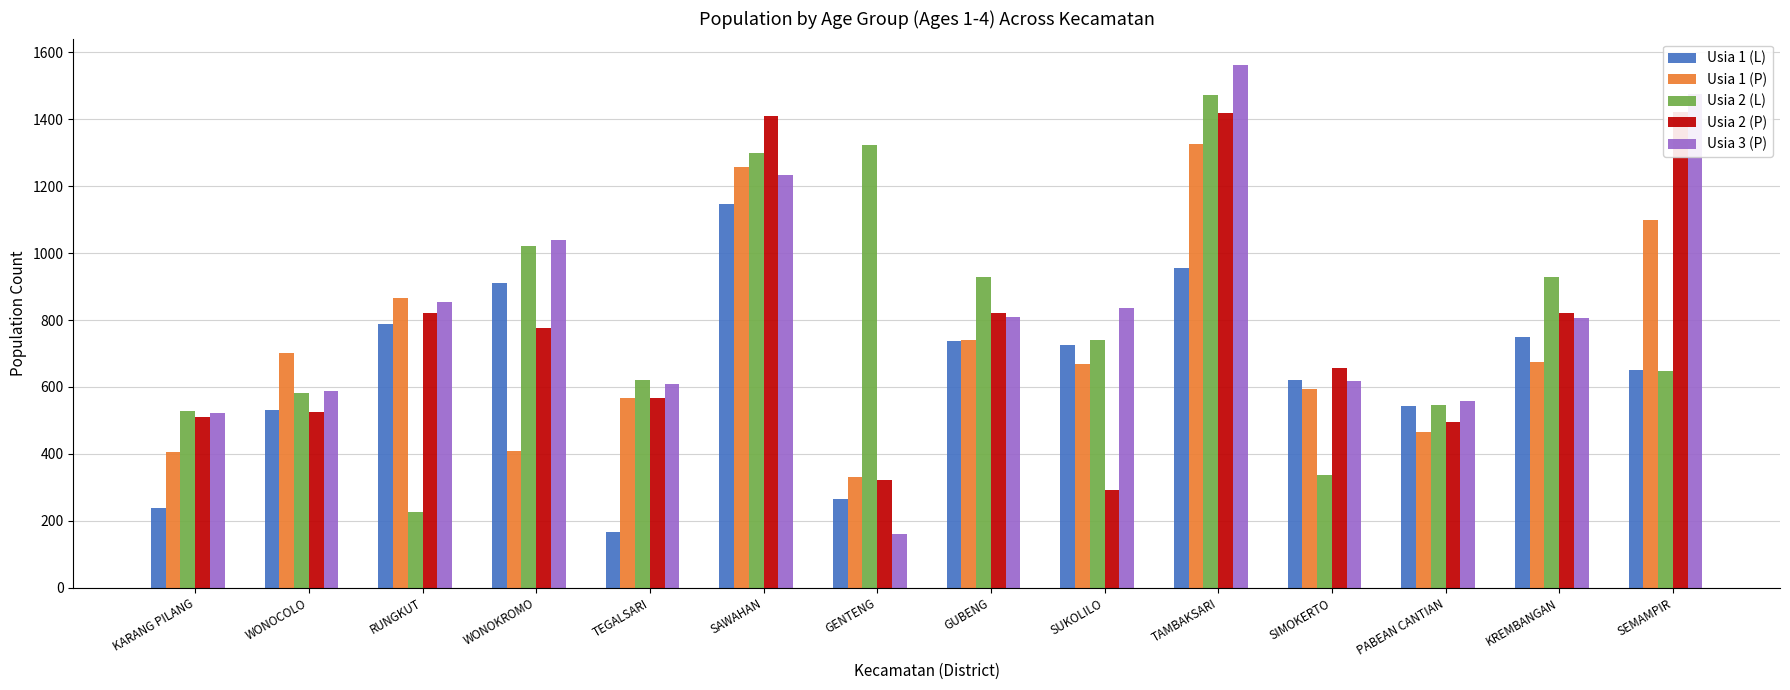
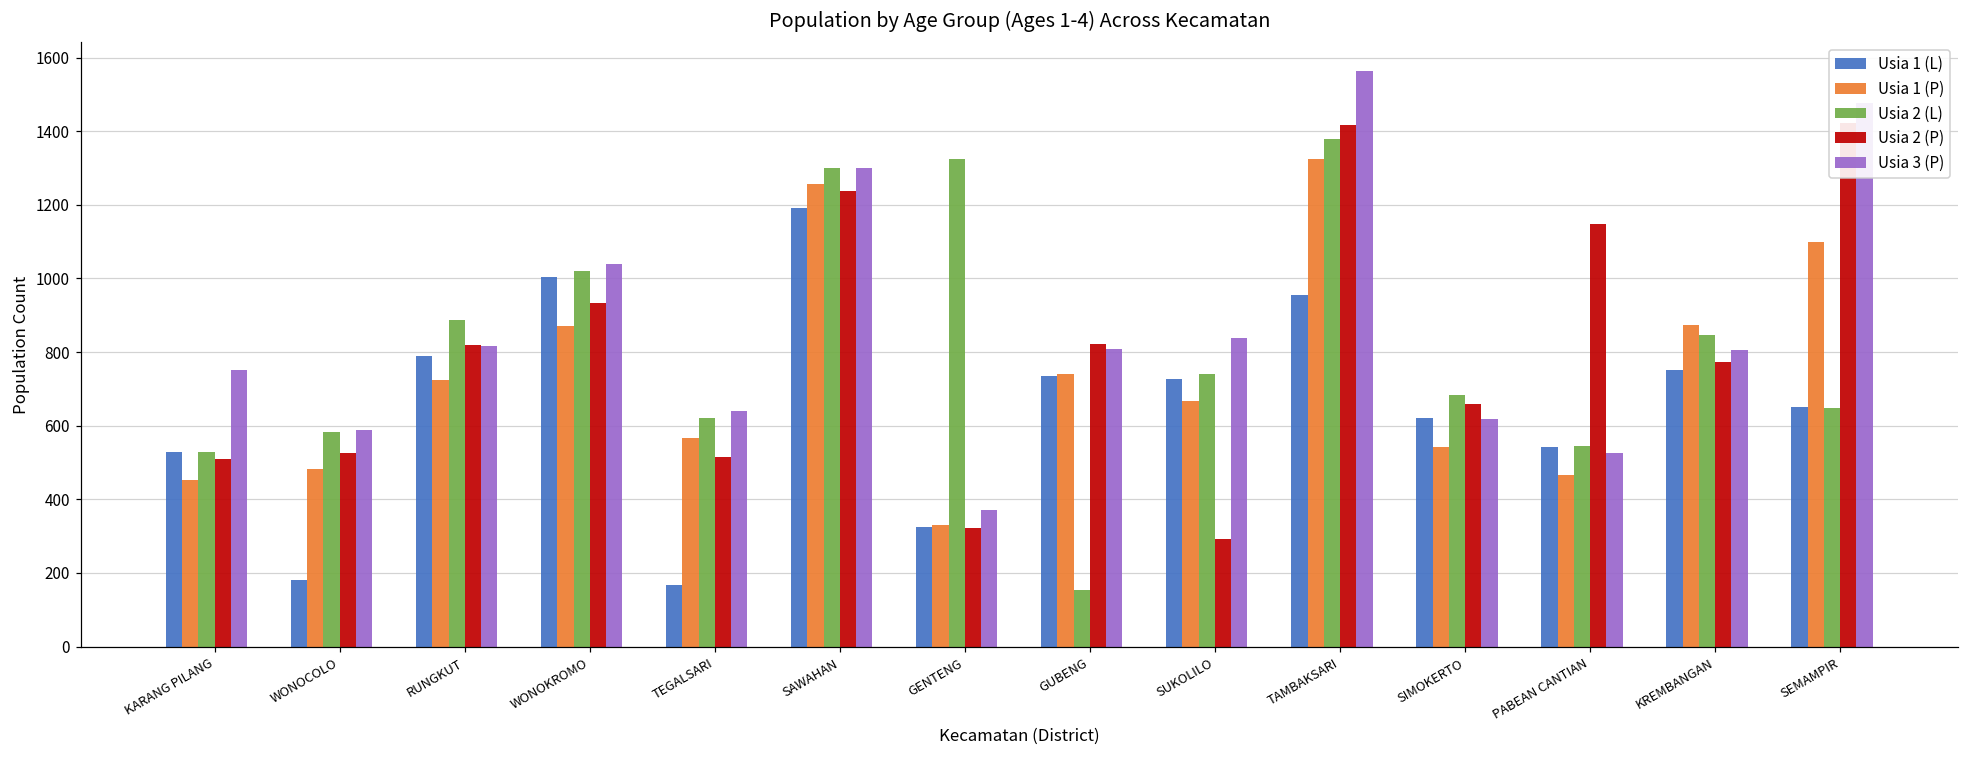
  {
    "Usia 1 (L)": {
-     "KARANG PILANG": 240,
-     "WONOCOLO": 530,
+     "KARANG PILANG": 530,
+     "WONOCOLO": 180,
      "RUNGKUT": 790,
-     "WONOKROMO": 910,
+     "WONOKROMO": 1010,
      "TEGALSARI": 170,
-     "SAWAHAN": 1150,
-     "GENTENG": 270,
+     "SAWAHAN": 1190,
+     "GENTENG": 330,
      "GUBENG": 740,
      "SUKOLILO": 730,
      "TAMBAKSARI": 960,
      "SIMOKERTO": 620,
      "PABEAN CANTIAN": 540,
      "KREMBANGAN": 750,
      "SEMAMPIR": 650
    },
    "Usia 1 (P)": {
-     "KARANG PILANG": 410,
-     "WONOCOLO": 700,
-     "RUNGKUT": 870,
-     "WONOKROMO": 410,
+     "KARANG PILANG": 450,
+     "WONOCOLO": 480,
+     "RUNGKUT": 720,
+     "WONOKROMO": 870,
      "TEGALSARI": 570,
      "SAWAHAN": 1260,
      "GENTENG": 330,
      "GUBENG": 740,
      "SUKOLILO": 670,
      "TAMBAKSARI": 1330,
-     "SIMOKERTO": 590,
+     "SIMOKERTO": 540,
      "PABEAN CANTIAN": 470,
-     "KREMBANGAN": 680,
+     "KREMBANGAN": 870,
      "SEMAMPIR": 1100
    },
    "Usia 2 (L)": {
      "KARANG PILANG": 530,
      "WONOCOLO": 580,
-     "RUNGKUT": 230,
+     "RUNGKUT": 890,
      "WONOKROMO": 1020,
      "TEGALSARI": 620,
      "SAWAHAN": 1300,
      "GENTENG": 1320,
-     "GUBENG": 930,
+     "GUBENG": 150,
      "SUKOLILO": 740,
-     "TAMBAKSARI": 1470,
-     "SIMOKERTO": 340,
+     "TAMBAKSARI": 1380,
+     "SIMOKERTO": 680,
      "PABEAN CANTIAN": 550,
-     "KREMBANGAN": 930,
+     "KREMBANGAN": 850,
      "SEMAMPIR": 650
    },
    "Usia 2 (P)": {
      "KARANG PILANG": 510,
      "WONOCOLO": 530,
      "RUNGKUT": 820,
-     "WONOKROMO": 780,
-     "TEGALSARI": 570,
-     "SAWAHAN": 1410,
+     "WONOKROMO": 930,
+     "TEGALSARI": 520,
+     "SAWAHAN": 1240,
      "GENTENG": 320,
      "GUBENG": 820,
      "SUKOLILO": 290,
      "TAMBAKSARI": 1420,
      "SIMOKERTO": 660,
-     "PABEAN CANTIAN": 500,
-     "KREMBANGAN": 820
+     "PABEAN CANTIAN": 1150,
+     "KREMBANGAN": 770
    },
    "Usia 3 (P)": {
-     "KARANG PILANG": 520,
+     "KARANG PILANG": 750,
      "WONOCOLO": 590,
-     "RUNGKUT": 860,
+     "RUNGKUT": 820,
      "WONOKROMO": 1040,
-     "TEGALSARI": 610,
-     "SAWAHAN": 1230,
-     "GENTENG": 160,
+     "TEGALSARI": 640,
+     "SAWAHAN": 1300,
+     "GENTENG": 370,
      "GUBENG": 810,
      "SUKOLILO": 840,
      "TAMBAKSARI": 1560,
      "SIMOKERTO": 620,
-     "PABEAN CANTIAN": 560,
+     "PABEAN CANTIAN": 530,
      "KREMBANGAN": 810
    }
  }
